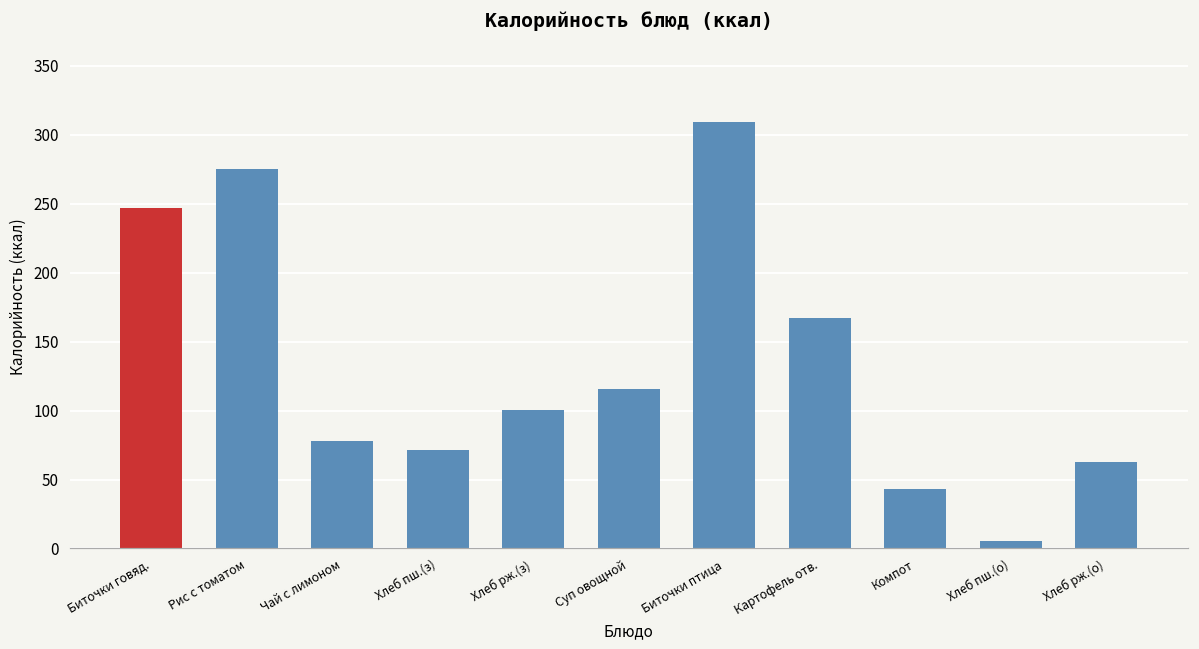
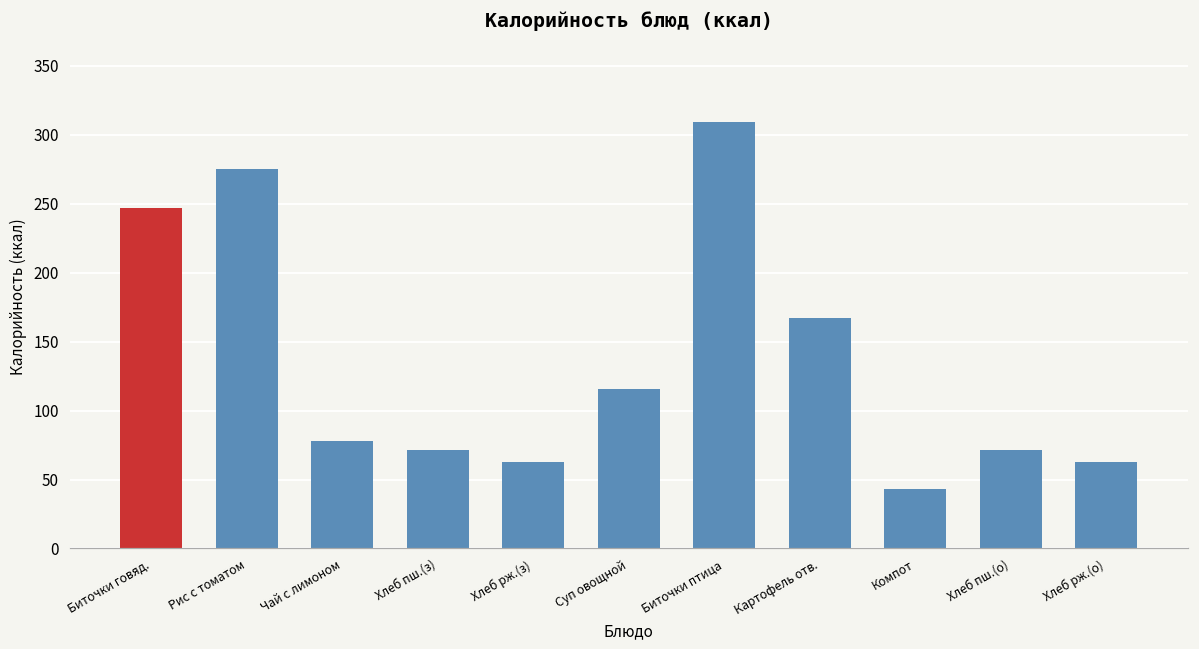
  {
    "Биточки говяд.": 247,
    "Рис с томатом": 276,
    "Чай с лимоном": 78,
    "Хлеб пш.(з)": 71,
-   "Хлеб рж.(з)": 100,
+   "Хлеб рж.(з)": 63,
    "Суп овощной": 116,
    "Биточки птица": 310,
    "Картофель отв.": 167,
    "Компот": 43,
-   "Хлеб пш.(о)": 6,
+   "Хлеб пш.(о)": 71,
    "Хлеб рж.(о)": 63
  }
